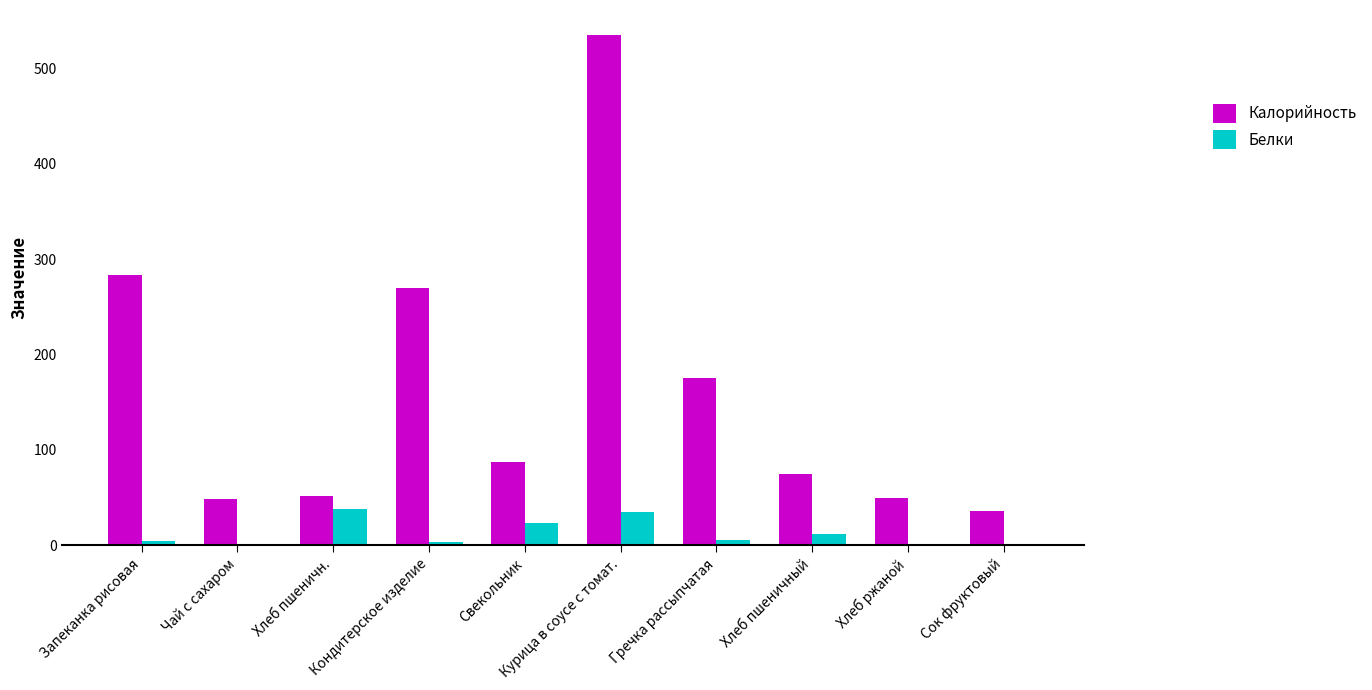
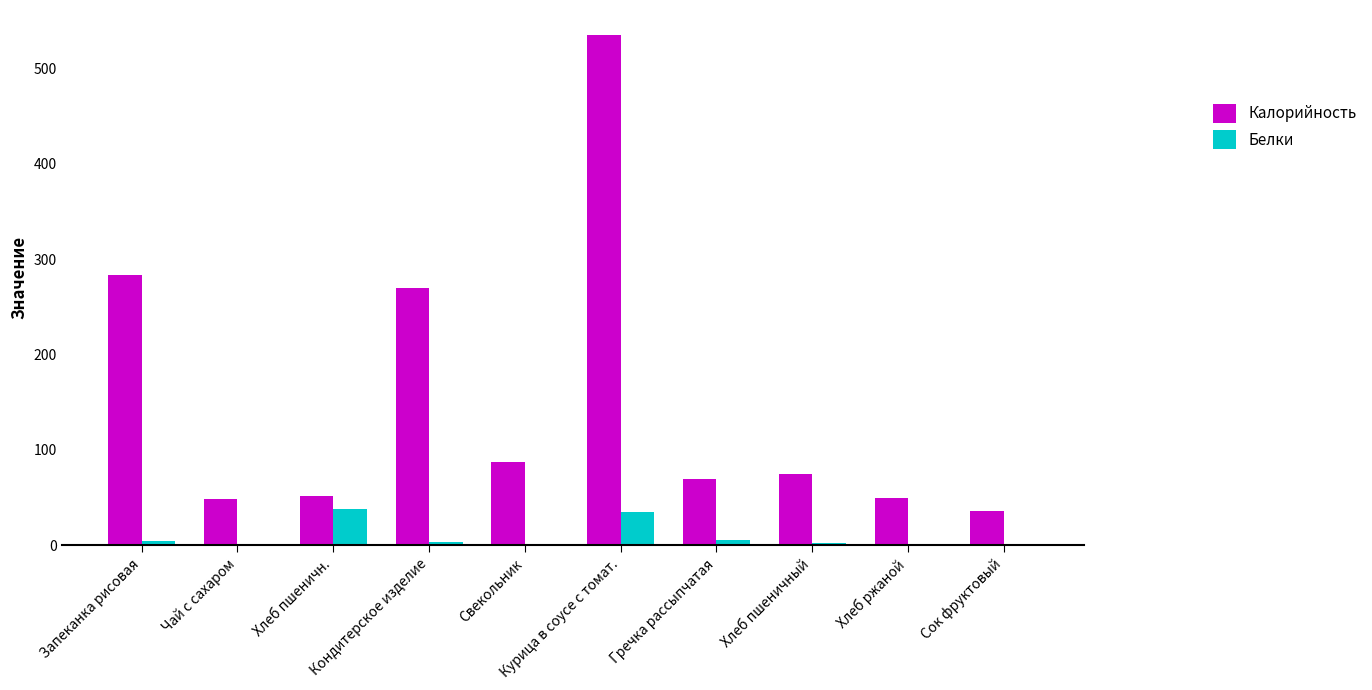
  {
    "Калорийность": {
      "Запеканка рисовая": 280,
      "Чай с сахаром": 50,
      "Хлеб пшеничн.": 50,
      "Кондитерское изделие": 270,
      "Свекольник": 90,
      "Курица в соусе с томат.": 530,
-     "Гречка рассыпчатая": 180,
+     "Гречка рассыпчатая": 70,
      "Хлеб пшеничный": 80,
      "Хлеб ржаной": 50,
      "Сок фруктовый": 40
    },
    "Белки": {
      "Запеканка рисовая": 0,
      "Хлеб пшеничн.": 40,
      "Кондитерское изделие": 0,
-     "Свекольник": 20,
+     "Свекольник": 0,
      "Курица в соусе с томат.": 30,
      "Гречка рассыпчатая": 10,
-     "Хлеб пшеничный": 10
+     "Хлеб пшеничный": 0
    }
  }
